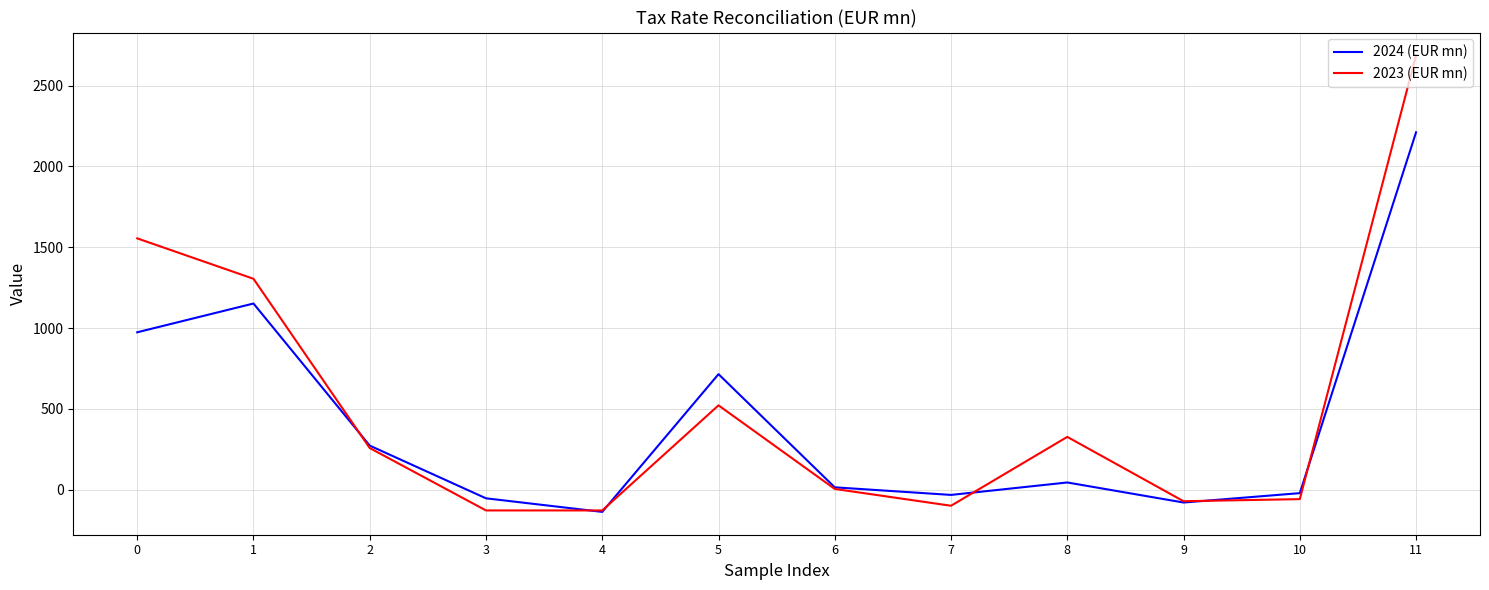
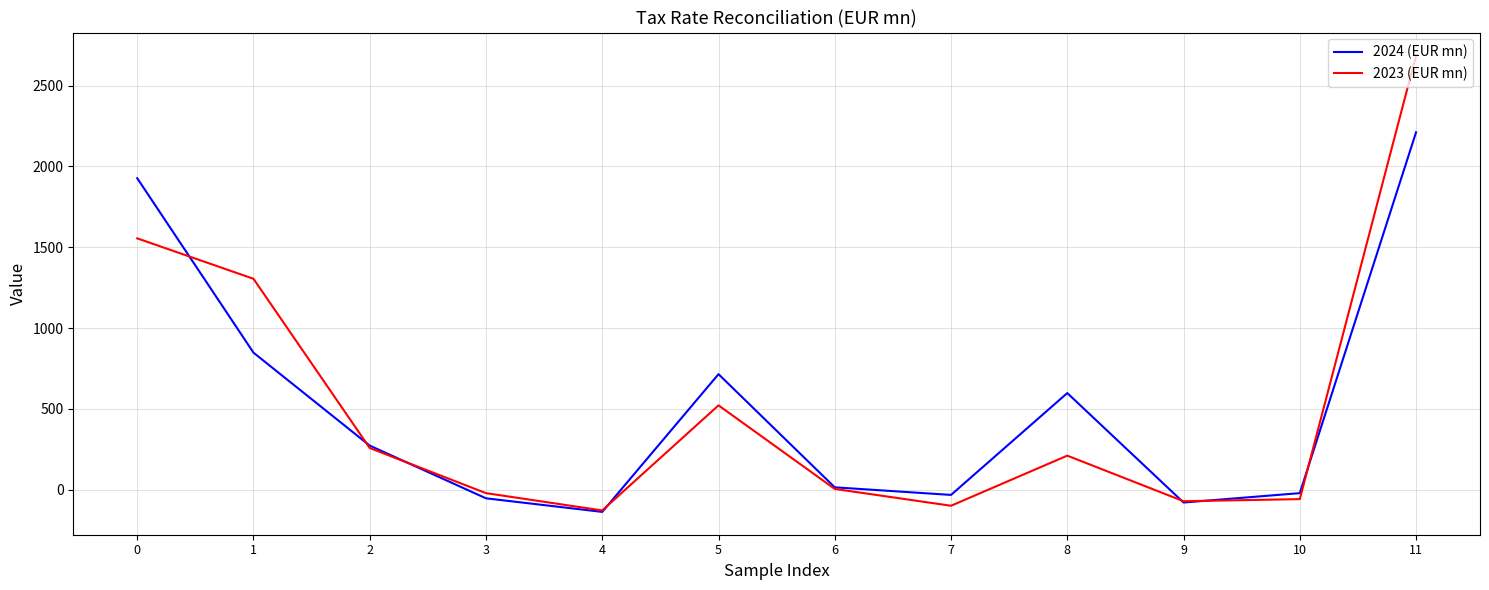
  {
    "2024 (EUR mn)": {
-     "0": 970,
-     "1": 1150,
+     "0": 1930,
+     "1": 850,
      "3": -50,
      "5": 720,
      "7": -30,
-     "8": 50,
+     "8": 600,
      "10": -20,
      "11": 2210
    },
    "2023 (EUR mn)": {
      "0": 1560,
      "1": 1310,
-     "3": -130,
+     "3": -20,
      "5": 520,
      "7": -100,
-     "8": 330,
+     "8": 210,
      "10": -60
    }
  }
